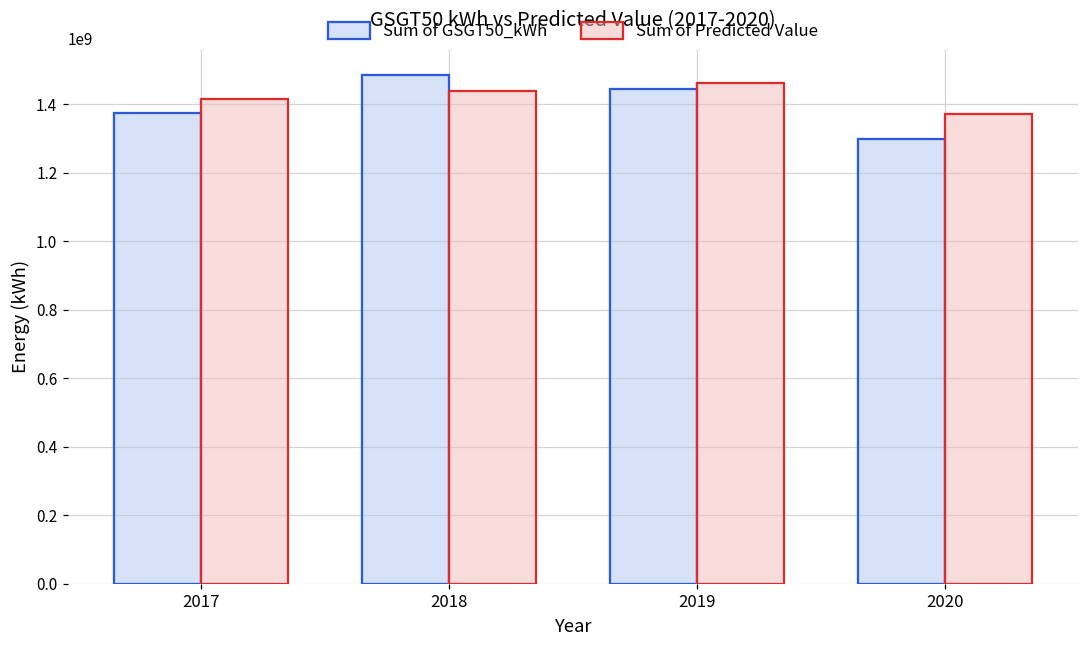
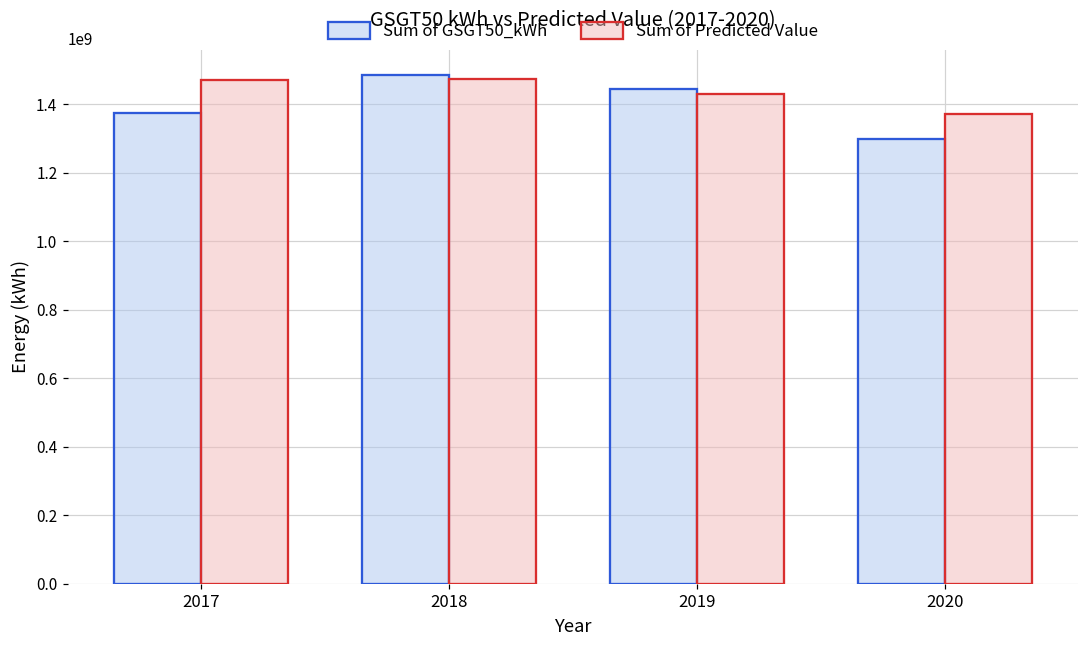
  {
    "Sum of GSGT50_kWh": {
      "2017": 1370000000,
      "2018": 1490000000,
      "2019": 1440000000,
      "2020": 1300000000
    },
    "Sum of Predicted Value": {
-     "2017": 1410000000,
-     "2018": 1440000000,
-     "2019": 1460000000,
+     "2017": 1470000000,
+     "2018": 1470000000,
+     "2019": 1430000000,
      "2020": 1370000000
    }
  }
